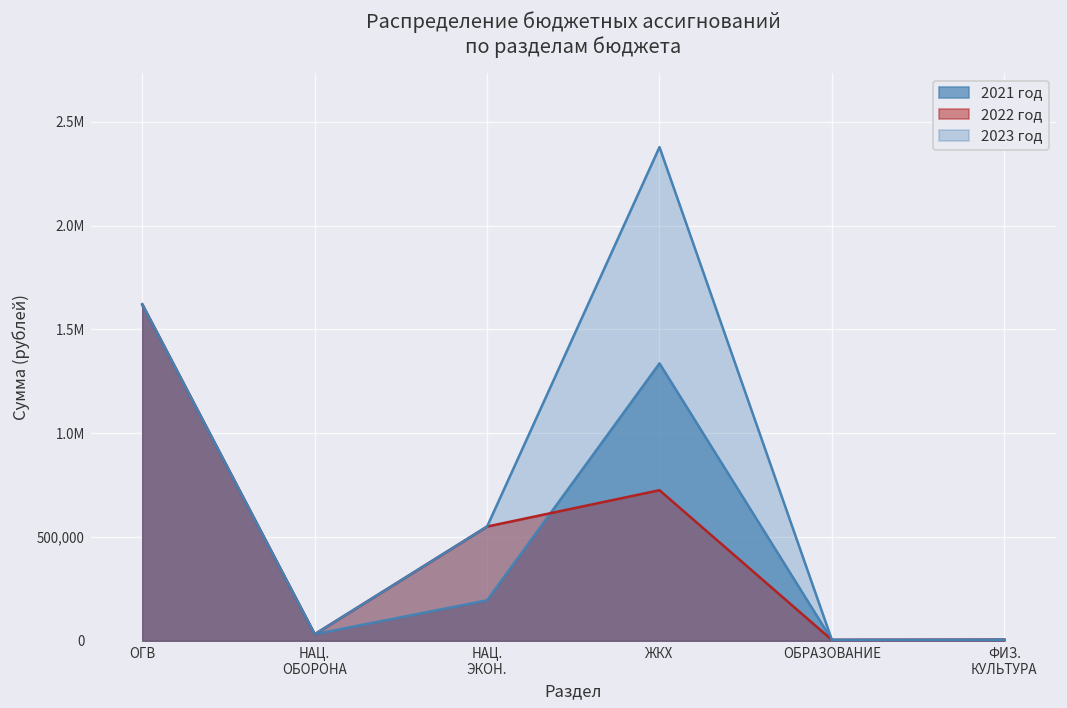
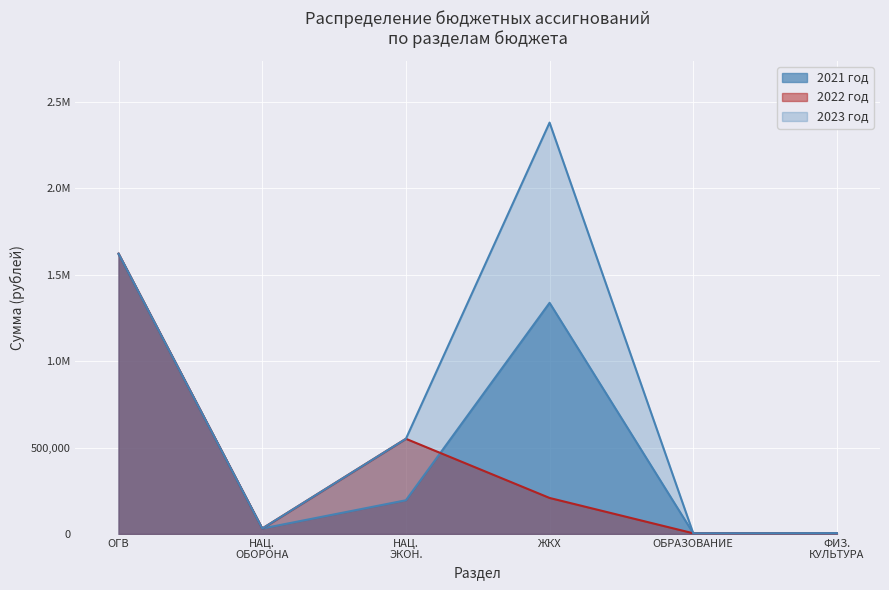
  {
    "2022 год": {
-     "ЖКХ": "730,000"
+     "ЖКХ": "210,000"
    }
  }
